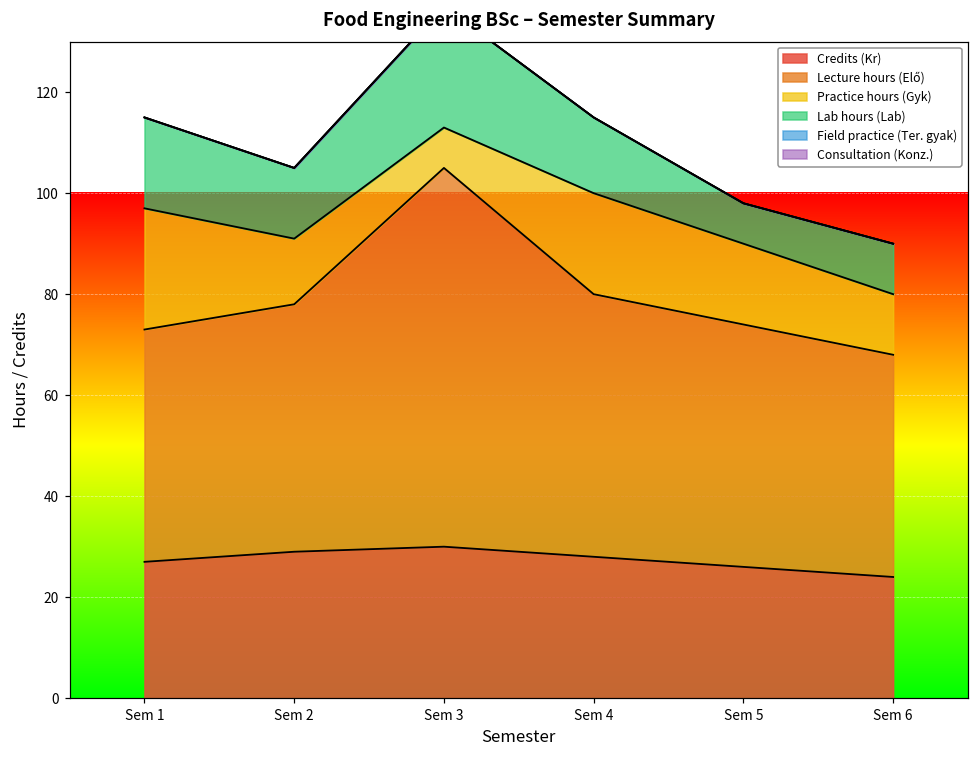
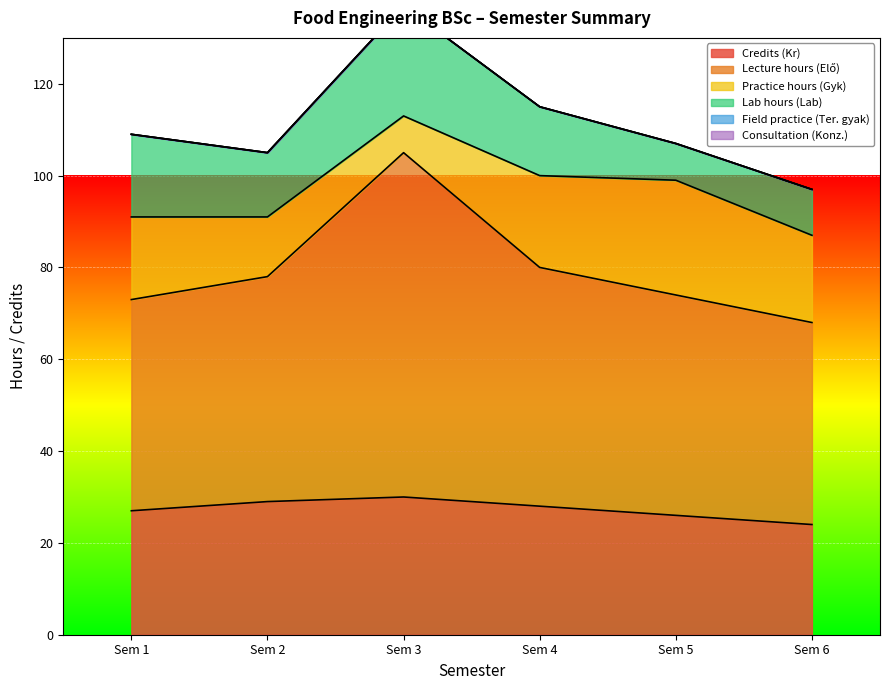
  {
    "Practice hours (Gyk)": {
-     "Sem 1": 24,
+     "Sem 1": 18,
      "Sem 2": 13,
      "Sem 3": 8,
      "Sem 4": 20,
-     "Sem 5": 16,
-     "Sem 6": 12
+     "Sem 5": 25,
+     "Sem 6": 19
    }
  }
